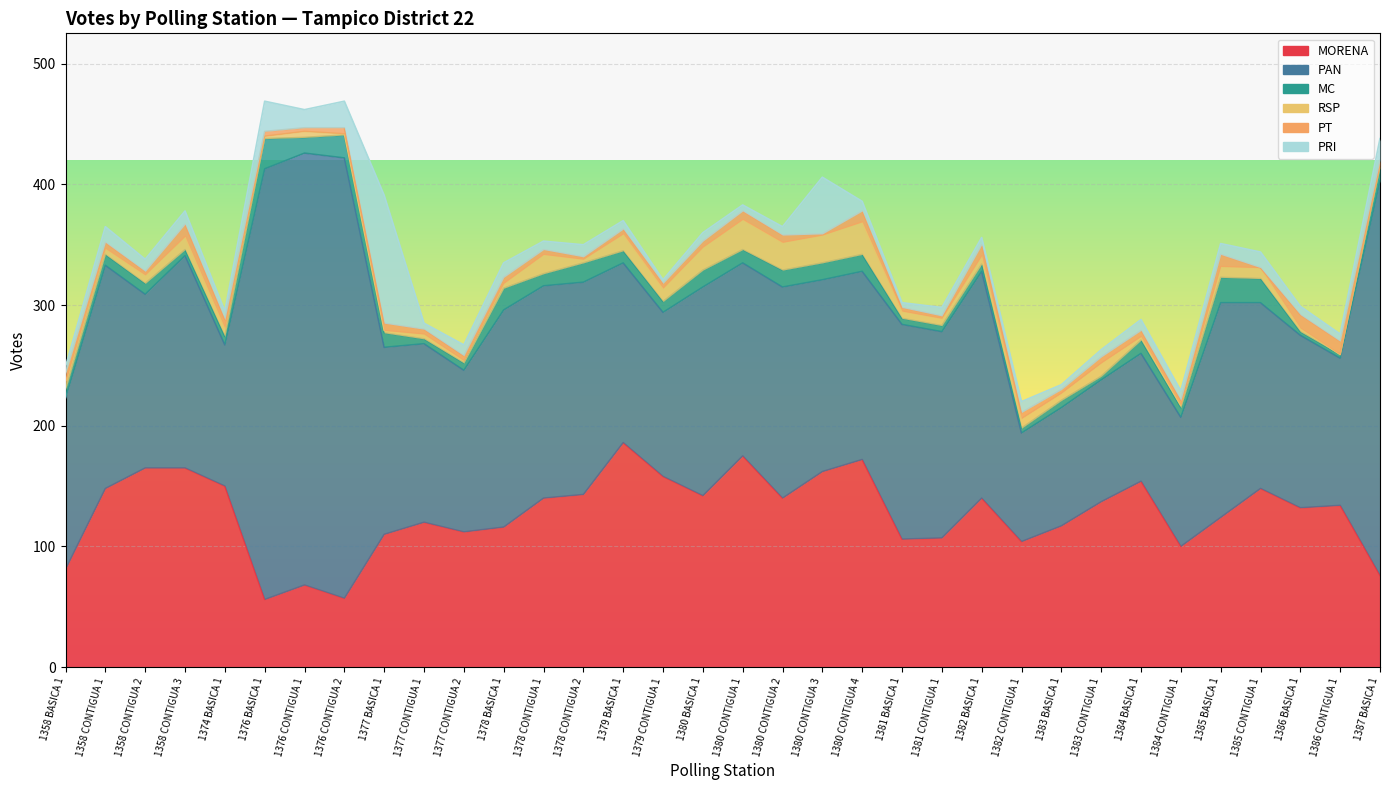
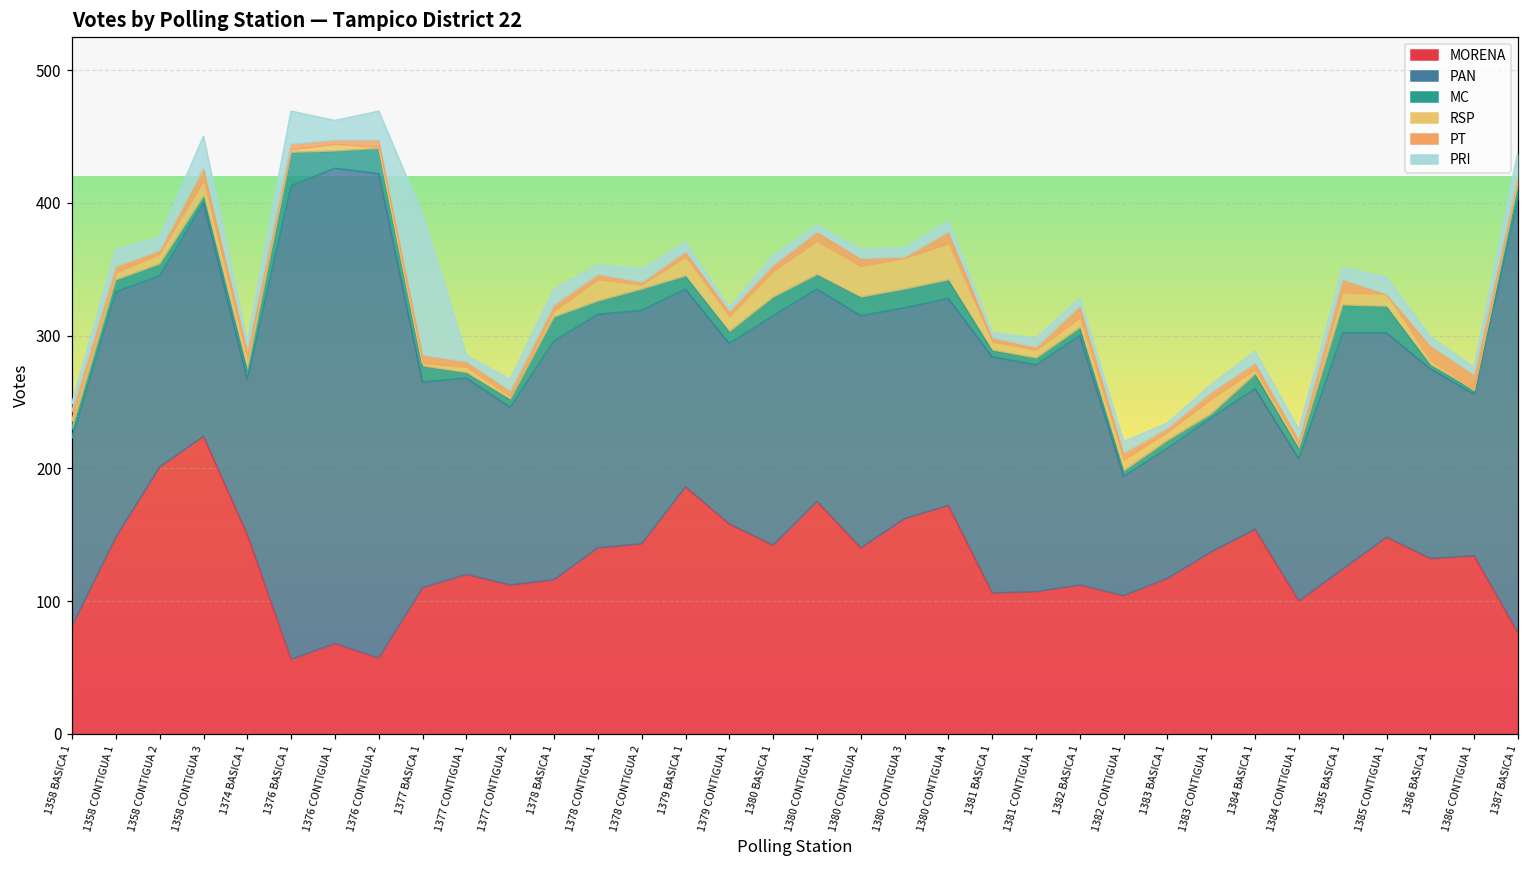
  {
    "MORENA": {
      "1358 BASICA 1": 81,
      "1358 CONTIGUA 1": 148,
-     "1358 CONTIGUA 2": 165,
-     "1358 CONTIGUA 3": 165,
+     "1358 CONTIGUA 2": 201,
+     "1358 CONTIGUA 3": 224,
      "1374 BASICA 1": 150,
      "1376 BASICA 1": 56,
      "1376 CONTIGUA 1": 68,
      "1376 CONTIGUA 2": 57,
      "1377 BASICA 1": 110,
      "1377 CONTIGUA 1": 120,
      "1377 CONTIGUA 2": 112,
      "1378 BASICA 1": 116,
      "1378 CONTIGUA 1": 140,
      "1378 CONTIGUA 2": 143,
      "1379 BASICA 1": 186,
      "1379 CONTIGUA 1": 158,
      "1380 BASICA 1": 142,
      "1380 CONTIGUA 1": 175,
      "1380 CONTIGUA 2": 140,
      "1380 CONTIGUA 3": 162,
      "1380 CONTIGUA 4": 172,
      "1381 BASICA 1": 106,
      "1381 CONTIGUA 1": 107,
-     "1382 BASICA 1": 140,
+     "1382 BASICA 1": 112,
      "1382 CONTIGUA 1": 104,
      "1383 BASICA 1": 117,
      "1383 CONTIGUA 1": 137,
      "1384 BASICA 1": 154,
      "1384 CONTIGUA 1": 100,
      "1385 BASICA 1": 124,
      "1385 CONTIGUA 1": 148,
      "1386 BASICA 1": 132,
      "1386 CONTIGUA 1": 134,
      "1387 BASICA 1": 76
    },
    "PRI": {
      "1358 BASICA 1": 6,
      "1358 CONTIGUA 1": 13,
      "1358 CONTIGUA 2": 10,
-     "1358 CONTIGUA 3": 11,
+     "1358 CONTIGUA 3": 24,
      "1374 BASICA 1": 7,
      "1376 BASICA 1": 25,
      "1376 CONTIGUA 1": 15,
      "1376 CONTIGUA 2": 22,
      "1377 BASICA 1": 106,
      "1377 CONTIGUA 1": 5,
      "1377 CONTIGUA 2": 9,
      "1378 BASICA 1": 12,
      "1378 CONTIGUA 1": 7,
      "1378 CONTIGUA 2": 10,
      "1379 BASICA 1": 7,
      "1379 CONTIGUA 1": 3,
      "1380 BASICA 1": 7,
      "1380 CONTIGUA 1": 5,
      "1380 CONTIGUA 2": 7,
-     "1380 CONTIGUA 3": 47,
+     "1380 CONTIGUA 3": 7,
      "1380 CONTIGUA 4": 8,
      "1381 BASICA 1": 4,
      "1381 CONTIGUA 1": 7,
      "1382 BASICA 1": 6,
      "1382 CONTIGUA 1": 9,
      "1383 BASICA 1": 4,
      "1383 CONTIGUA 1": 6,
      "1384 BASICA 1": 9,
      "1384 CONTIGUA 1": 8,
      "1385 BASICA 1": 9,
      "1385 CONTIGUA 1": 13,
      "1386 BASICA 1": 7,
      "1386 CONTIGUA 1": 6,
      "1387 BASICA 1": 18
    }
  }
